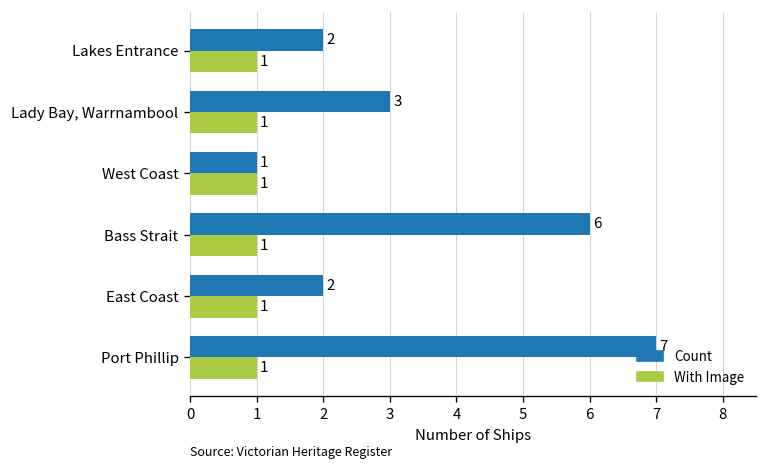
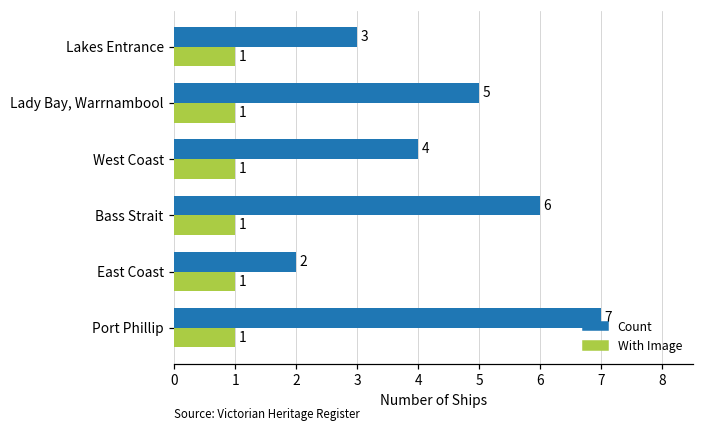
  {
    "Count": {
-     "Lakes Entrance": 2,
-     "Lady Bay, Warrnambool": 3,
-     "West Coast": 1,
+     "Lakes Entrance": 3,
+     "Lady Bay, Warrnambool": 5,
+     "West Coast": 4,
      "Bass Strait": 6,
      "East Coast": 2,
      "Port Phillip": 7
    },
    "With Image": {
      "Lakes Entrance": 1,
      "Lady Bay, Warrnambool": 1,
      "West Coast": 1,
      "Bass Strait": 1,
      "East Coast": 1,
      "Port Phillip": 1
    }
  }
